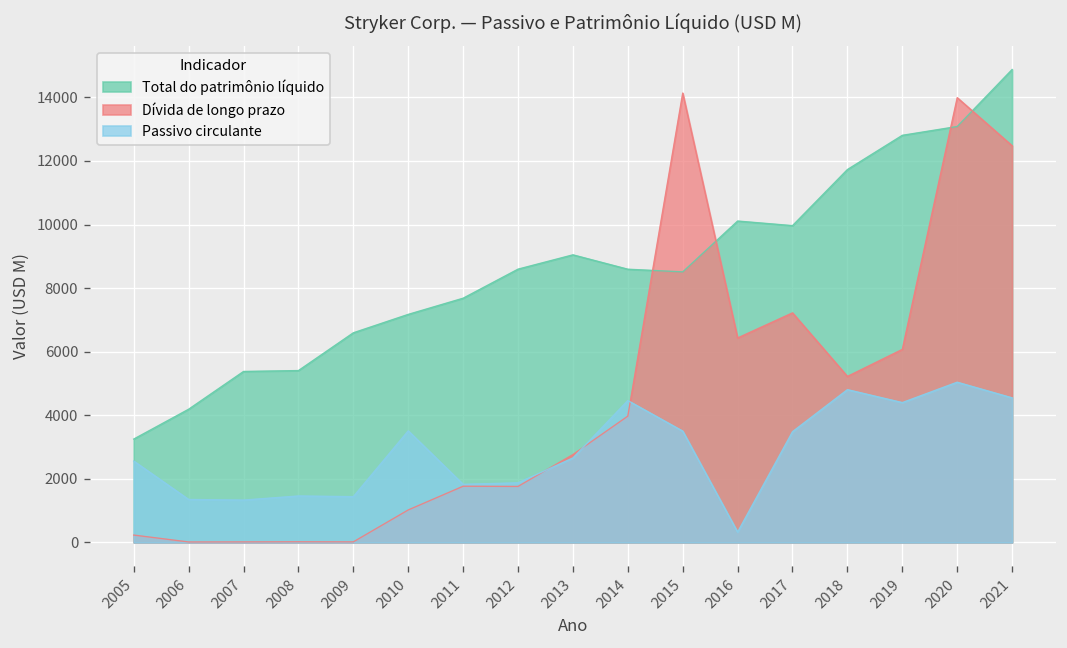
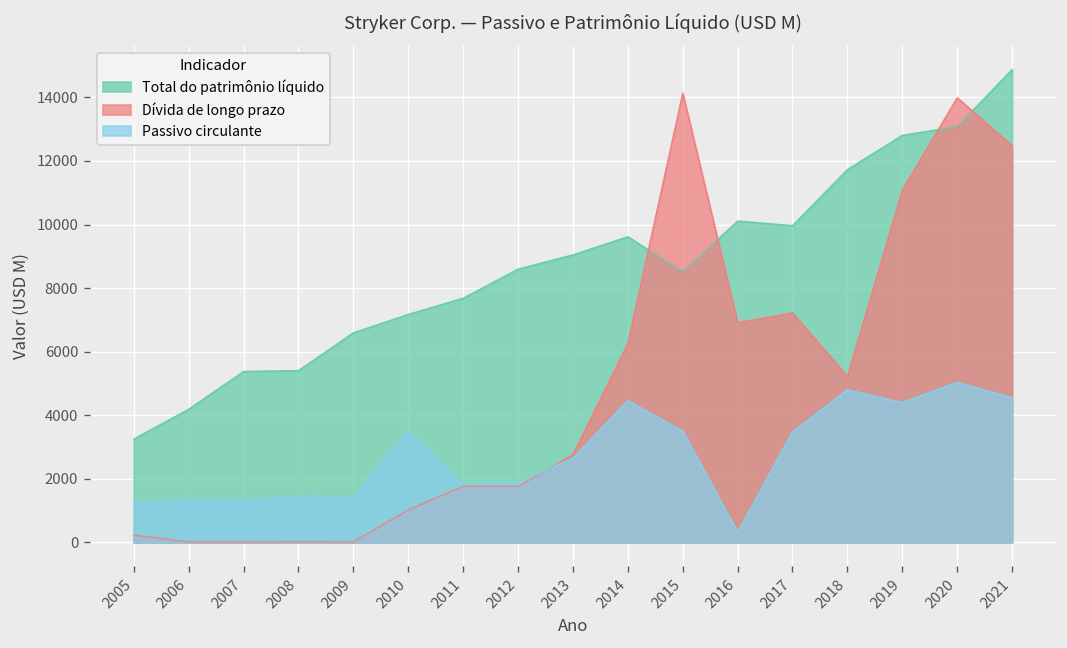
  {
    "Total do patrimônio líquido": {
      "2005": 3300,
      "2006": 4200,
      "2007": 5400,
      "2008": 5400,
      "2009": 6600,
      "2010": 7200,
      "2011": 7700,
      "2012": 8600,
      "2013": 9000,
-     "2014": 8600,
+     "2014": 9600,
      "2015": 8500,
      "2016": 10100,
      "2017": 10000,
      "2018": 11700,
      "2019": 12800,
      "2020": 13100,
      "2021": 14900
    },
    "Dívida de longo prazo": {
      "2005": 200,
      "2006": 0,
      "2007": 0,
      "2008": 0,
      "2009": 0,
      "2010": 1000,
      "2012": 1800,
      "2013": 2800,
-     "2014": 4000,
+     "2014": 6300,
      "2015": 14100,
-     "2016": 6400,
+     "2016": 6900,
      "2017": 7200,
      "2018": 5200,
-     "2019": 6100,
+     "2019": 11100,
      "2020": 14000,
      "2021": 12500
    },
    "Passivo circulante": {
-     "2005": 2600,
+     "2005": 1200,
      "2006": 1400,
      "2007": 1300,
      "2008": 1500,
      "2009": 1400,
      "2010": 3500,
      "2012": 1900,
      "2013": 2700,
      "2014": 4500,
      "2015": 3500,
      "2016": 300,
      "2017": 3500,
      "2018": 4800,
      "2019": 4400,
      "2020": 5000,
      "2021": 4500
    }
  }
